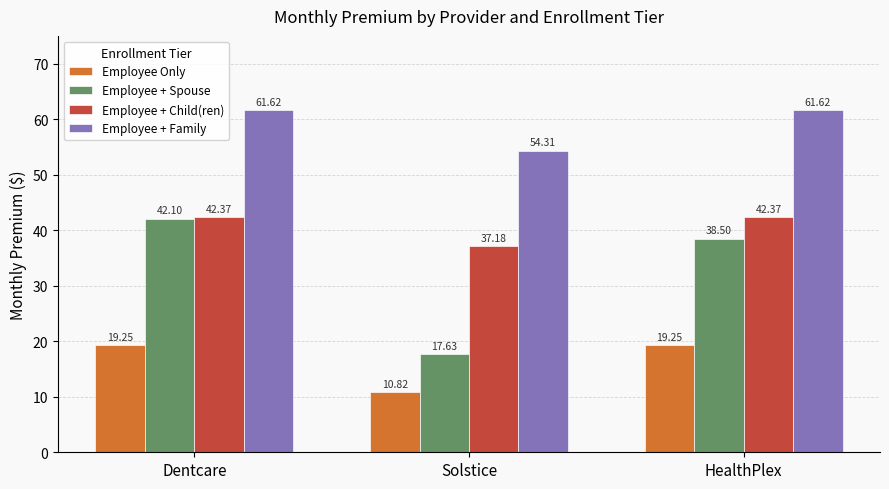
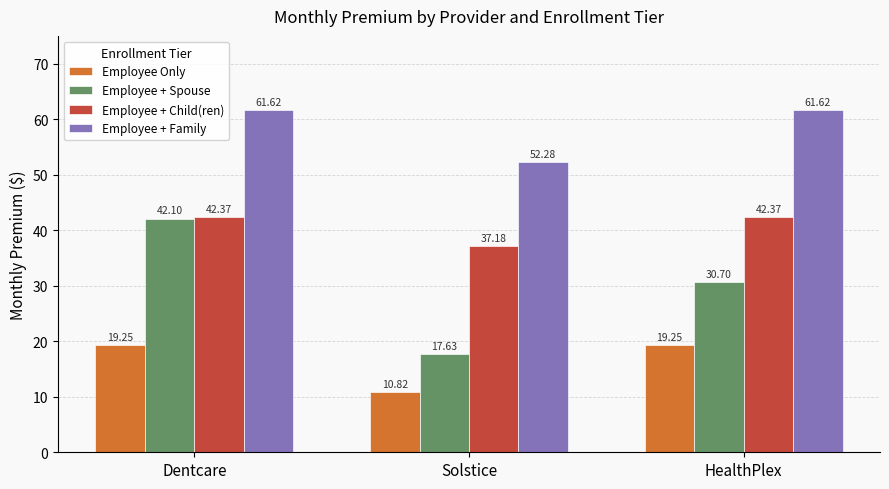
  {
    "Employee + Spouse": {
      "Dentcare": 42.10,
      "Solstice": 17.63,
-     "HealthPlex": 38.50
+     "HealthPlex": 30.70
    },
    "Employee + Family": {
      "Dentcare": 61.62,
-     "Solstice": 54.31,
+     "Solstice": 52.28,
      "HealthPlex": 61.62
    }
  }
